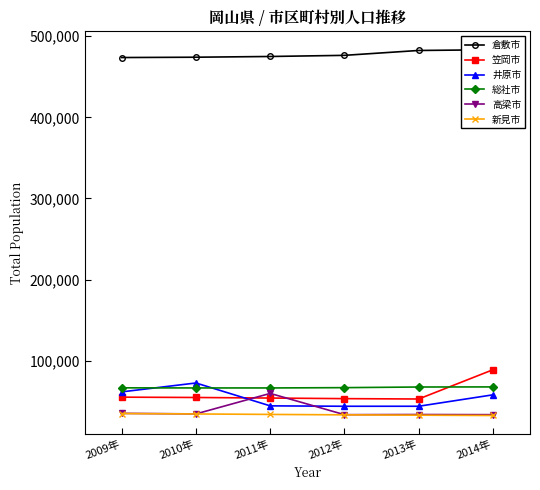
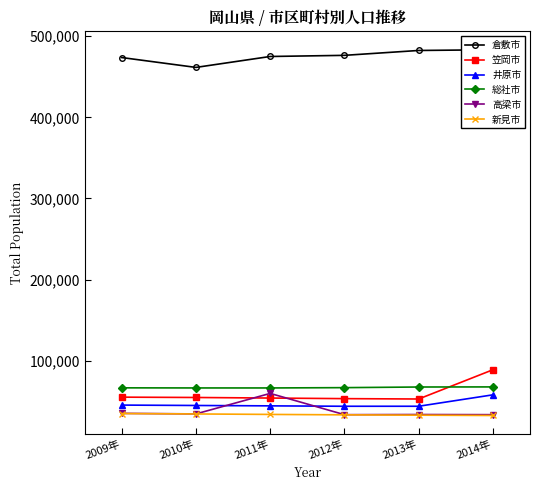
  {
    "倉敷市": {
      "2009年": "470,000",
-     "2010年": "470,000",
+     "2010年": "460,000",
      "2011年": "480,000",
      "2012年": "480,000",
      "2013年": "480,000"
    },
    "笠岡市": {
      "2009年": "60,000",
      "2010年": "50,000",
      "2011年": "50,000",
      "2012年": "50,000",
      "2013年": "50,000",
      "2014年": "90,000"
    },
    "井原市": {
-     "2009年": "60,000",
-     "2010年": "70,000",
+     "2009年": "50,000",
+     "2010年": "40,000",
      "2011年": "40,000",
      "2012年": "40,000",
      "2013年": "40,000",
      "2014年": "60,000"
    },
    "総社市": {
      "2009年": "70,000",
      "2010年": "70,000",
      "2011年": "70,000",
      "2012年": "70,000",
      "2013年": "70,000",
      "2014年": "70,000"
    },
    "高梁市": {
      "2011年": "60,000"
    },
    "新見市": {
      "2011年": "30,000"
    }
  }
